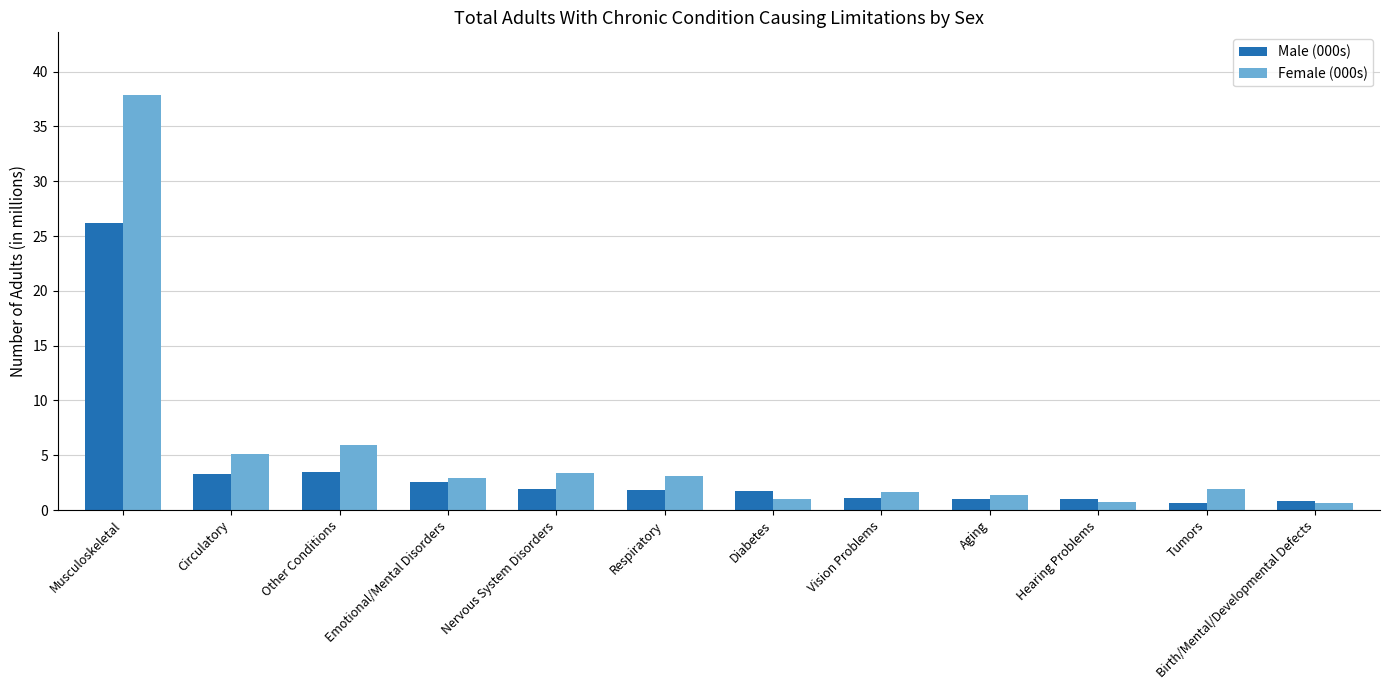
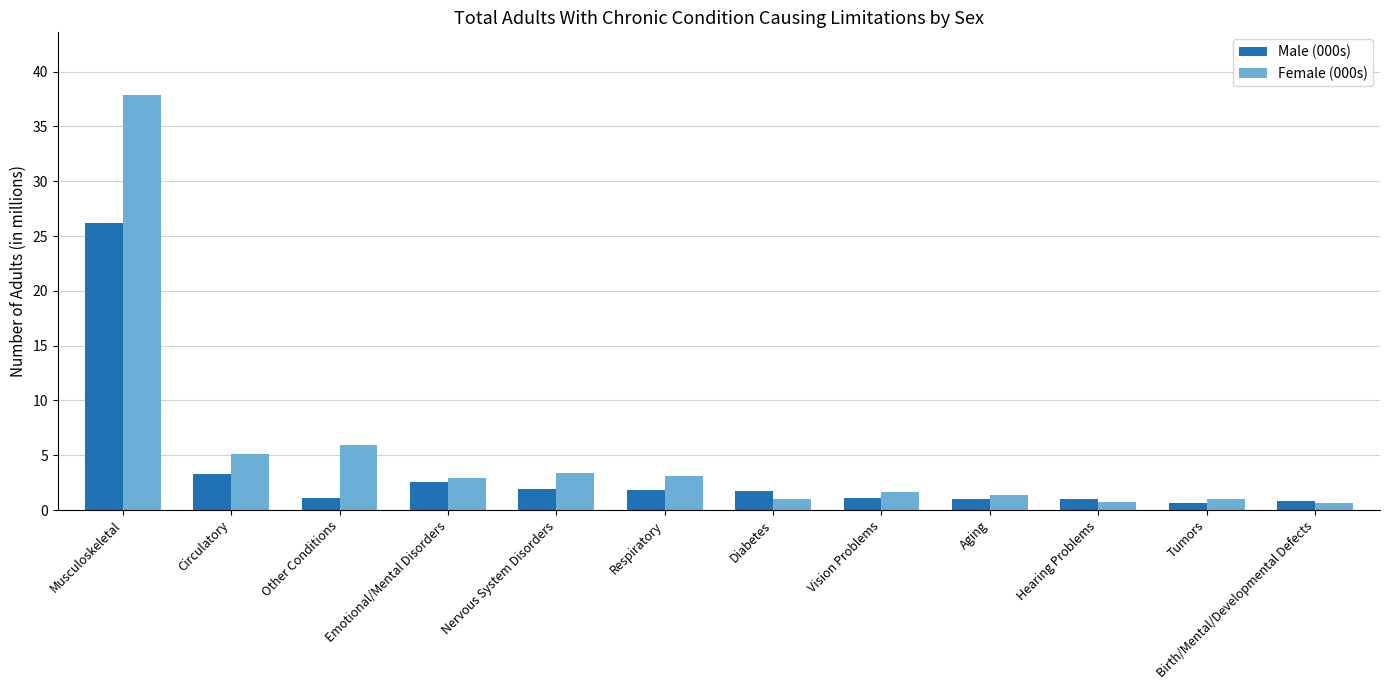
  {
    "Male (000s)": {
      "Musculoskeletal": 26.2,
      "Circulatory": 3.3,
-     "Other Conditions": 3.5,
+     "Other Conditions": 1.1,
      "Emotional/Mental Disorders": 2.5,
      "Nervous System Disorders": 1.9,
      "Respiratory": 1.9,
      "Diabetes": 1.8,
      "Vision Problems": 1.1,
      "Aging": 1.0,
      "Hearing Problems": 1.0,
      "Tumors": 0.7,
      "Birth/Mental/Developmental Defects": 0.8
    },
    "Female (000s)": {
      "Musculoskeletal": 37.9,
      "Circulatory": 5.1,
      "Other Conditions": 5.9,
      "Emotional/Mental Disorders": 3.0,
      "Nervous System Disorders": 3.3,
      "Respiratory": 3.1,
      "Diabetes": 1.0,
      "Vision Problems": 1.6,
      "Aging": 1.3,
      "Hearing Problems": 0.8,
-     "Tumors": 1.9,
+     "Tumors": 1.0,
      "Birth/Mental/Developmental Defects": 0.6
    }
  }
